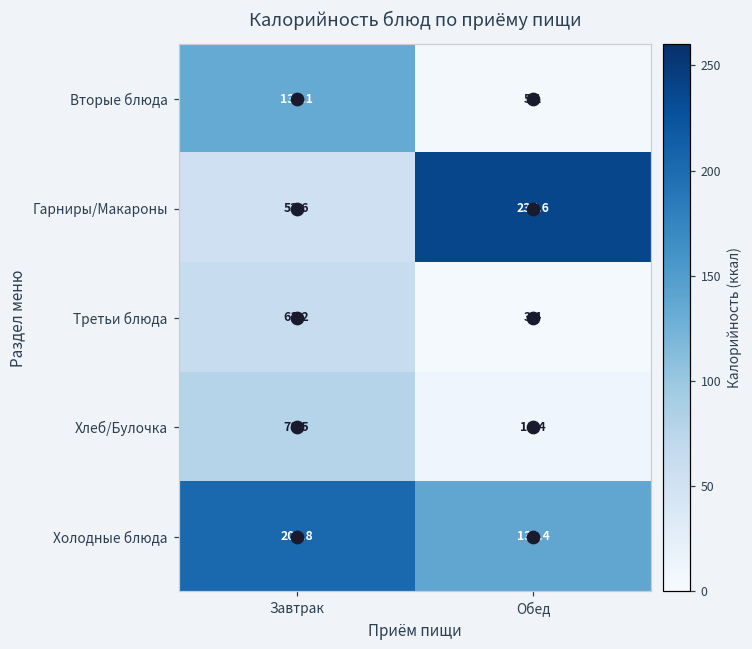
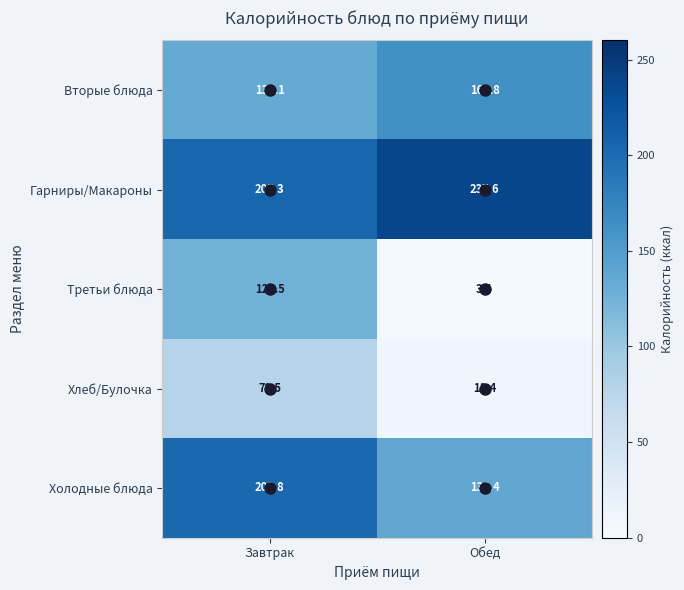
  {
    "Вторые блюда": {
-     "Обед": 5.1
+     "Обед": 162.8
    },
    "Гарниры/Макароны": {
-     "Завтрак": 53.6
+     "Завтрак": 205.3
    },
    "Третьи блюда": {
-     "Завтрак": 61.2
+     "Завтрак": 125.5
    }
  }
